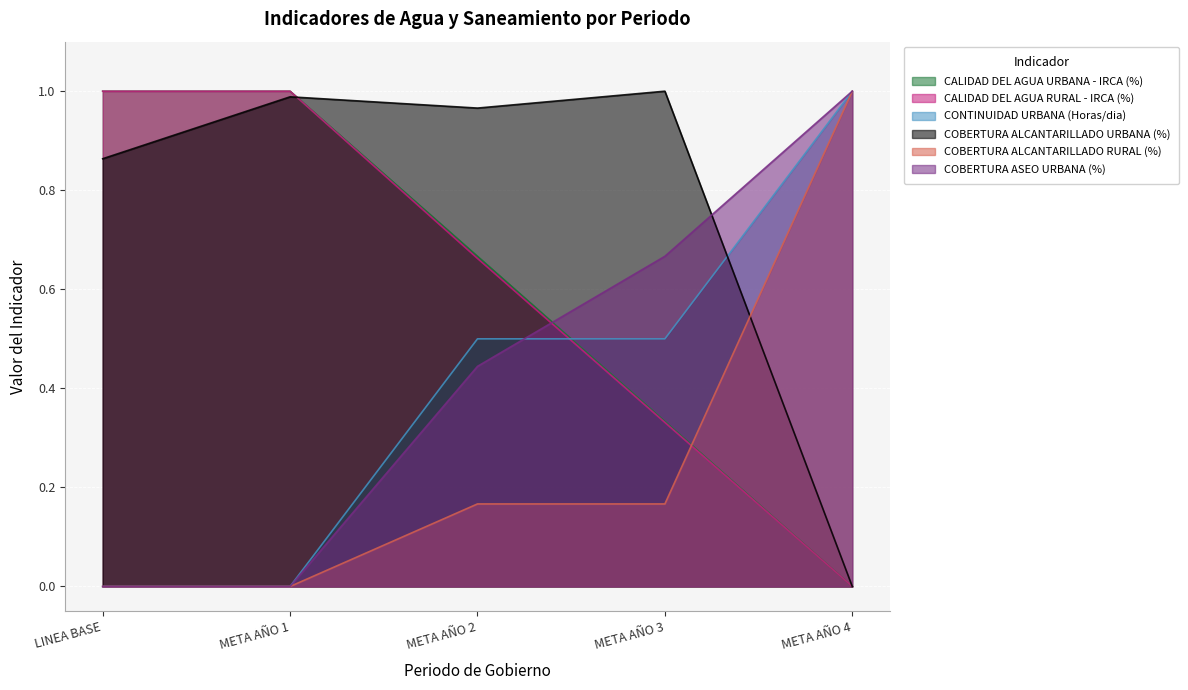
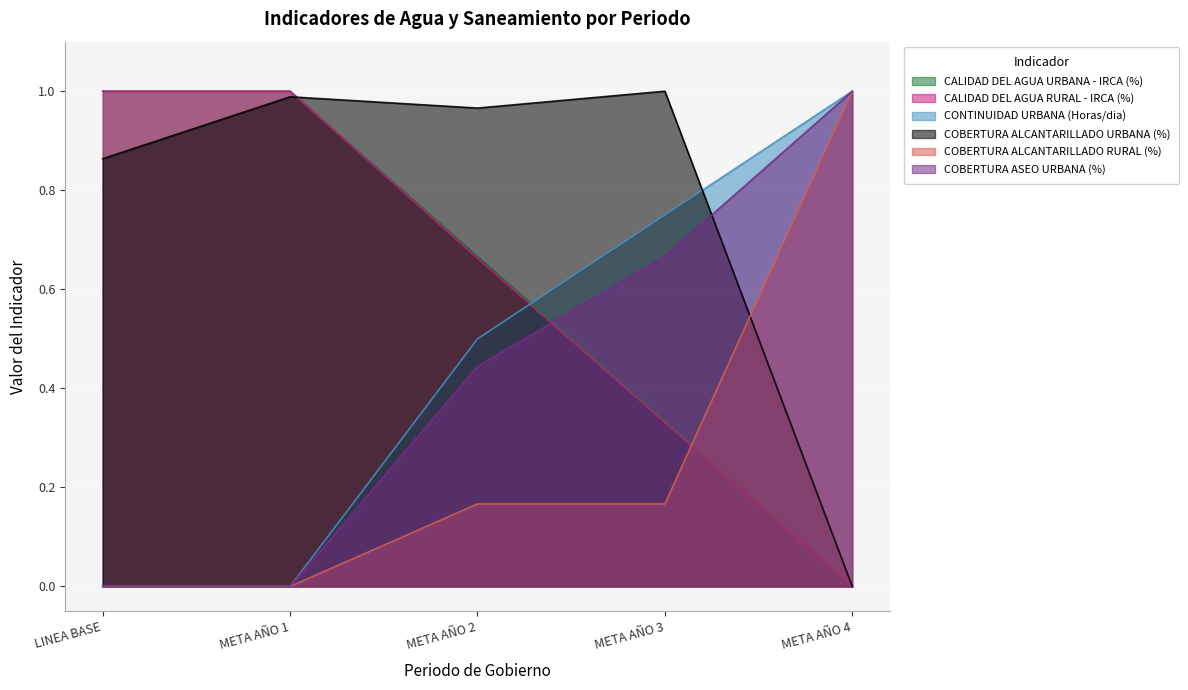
  {
    "CONTINUIDAD URBANA (Horas/dia)": {
      "META AÑO 2": 0.50,
-     "META AÑO 3": 0.50
+     "META AÑO 3": 0.75
    },
    "COBERTURA ALCANTARILLADO URBANA (%)": {
      "LINEA BASE": 0.86,
      "META AÑO 1": 0.99,
      "META AÑO 2": 0.97,
      "META AÑO 3": 1.00
    },
    "COBERTURA ALCANTARILLADO RURAL (%)": {
      "META AÑO 2": 0.17,
      "META AÑO 3": 0.17
    },
    "COBERTURA ASEO URBANA (%)": {
      "META AÑO 2": 0.44,
      "META AÑO 3": 0.67
    }
  }
